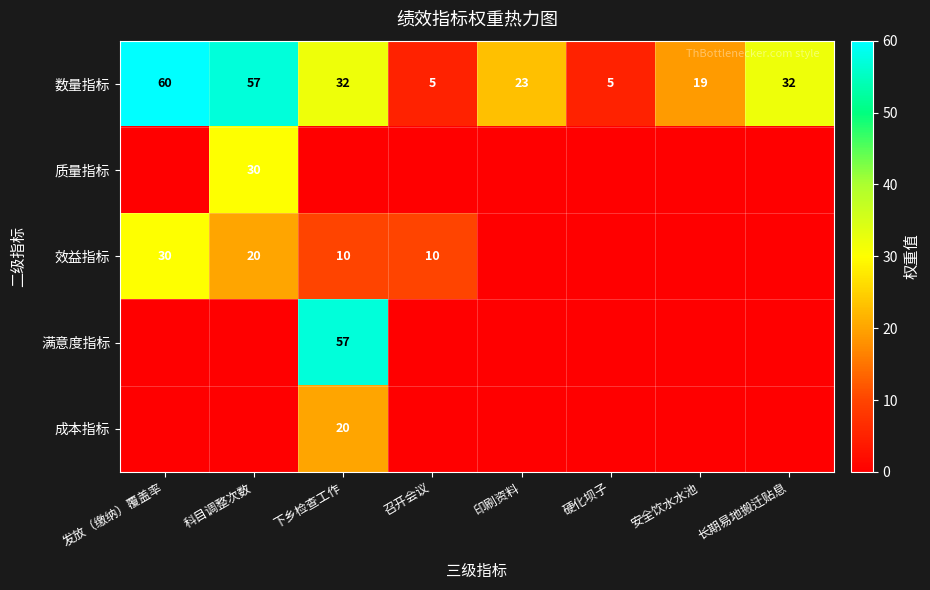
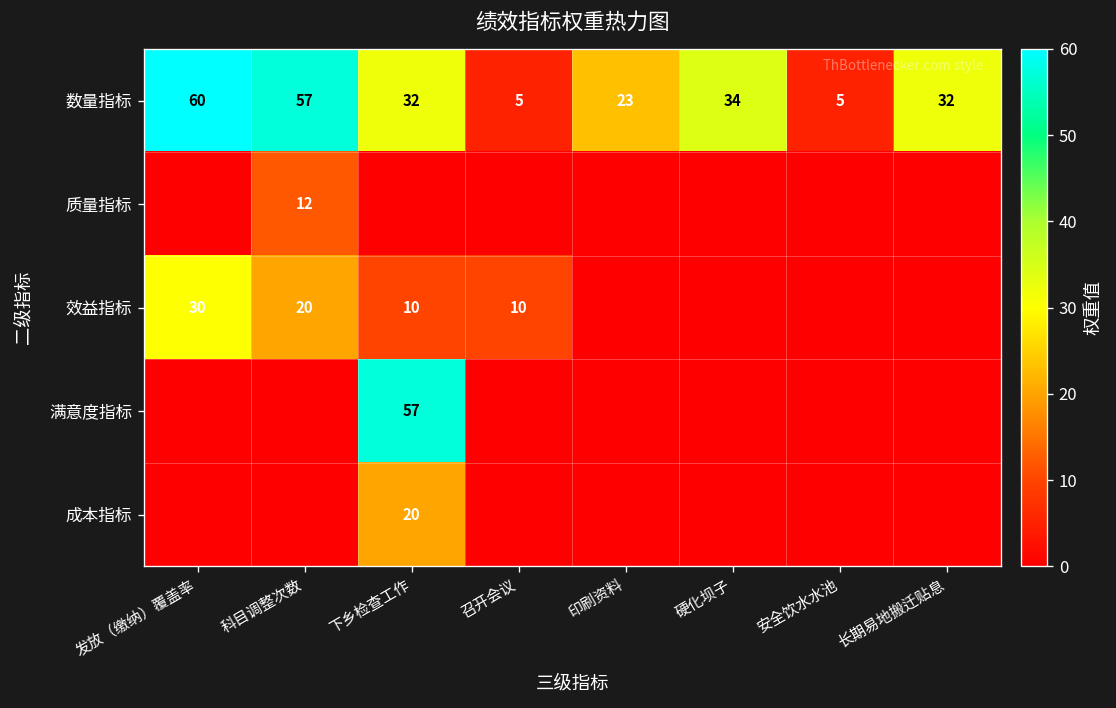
  {
    "数量指标": {
      "发放（缴纳）覆盖率": 60,
      "科目调整次数": 57,
      "下乡检查工作": 32,
      "召开会议": 5,
      "印刷资料": 23,
-     "硬化坝子": 5,
-     "安全饮水水池": 19
+     "硬化坝子": 34,
+     "安全饮水水池": 5
    },
    "质量指标": {
-     "科目调整次数": 30
+     "科目调整次数": 12
    },
    "效益指标": {
      "发放（缴纳）覆盖率": 30,
      "科目调整次数": 20,
      "下乡检查工作": 10,
      "召开会议": 10
    },
    "满意度指标": {
      "下乡检查工作": 57
    },
    "成本指标": {
      "下乡检查工作": 20
    }
  }
